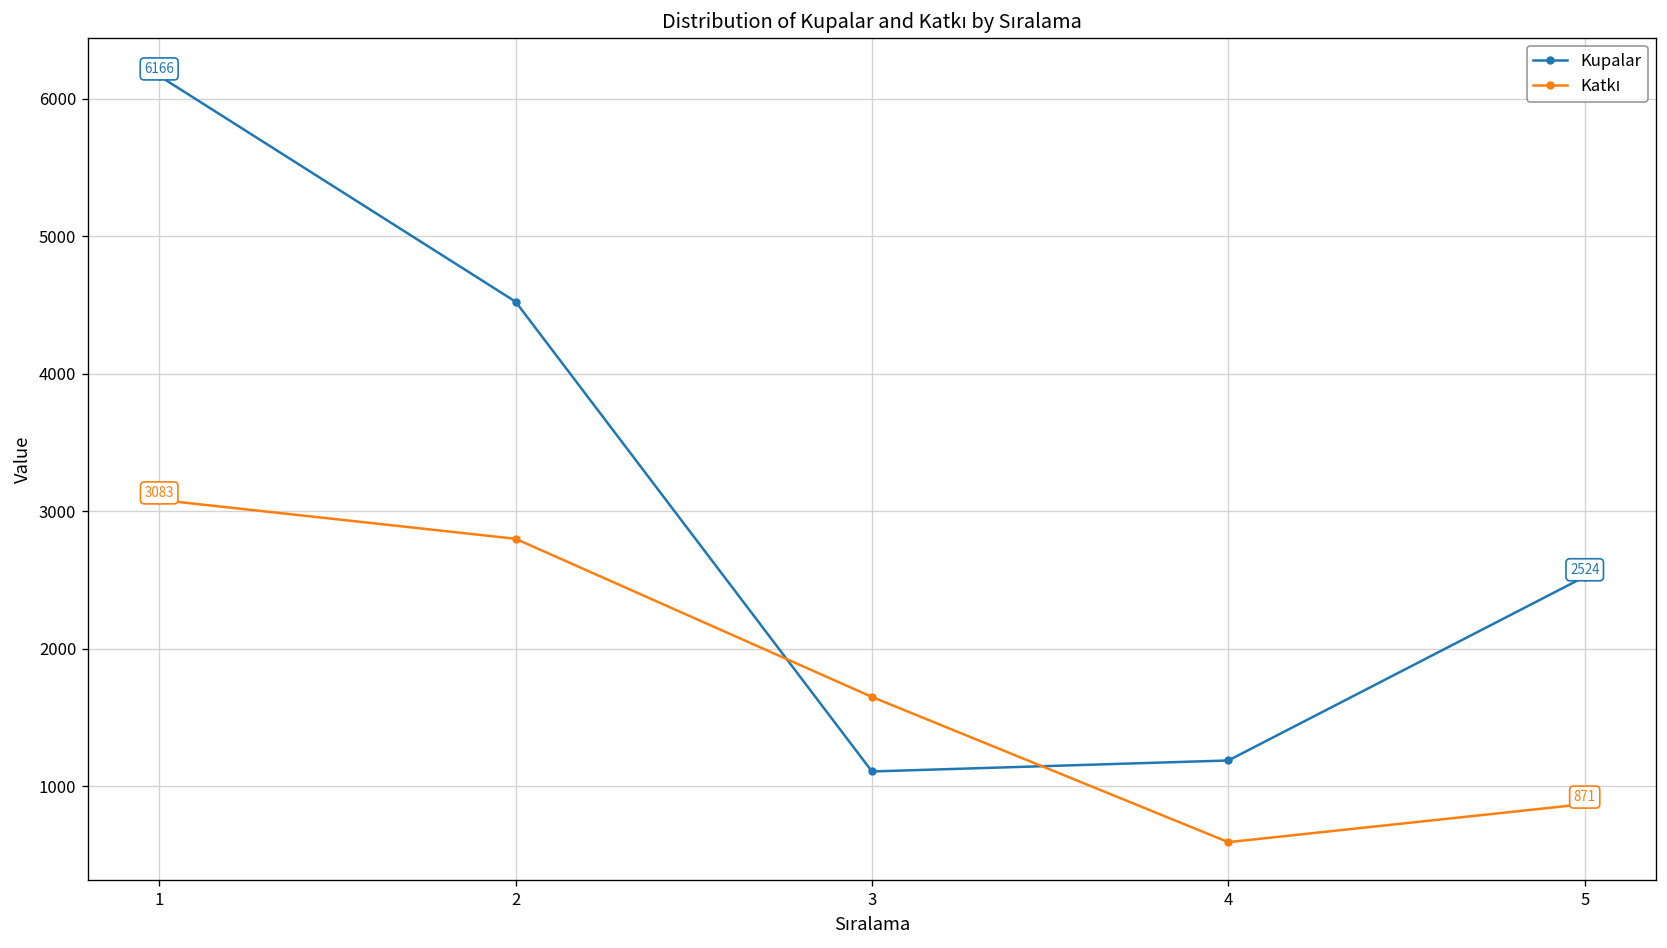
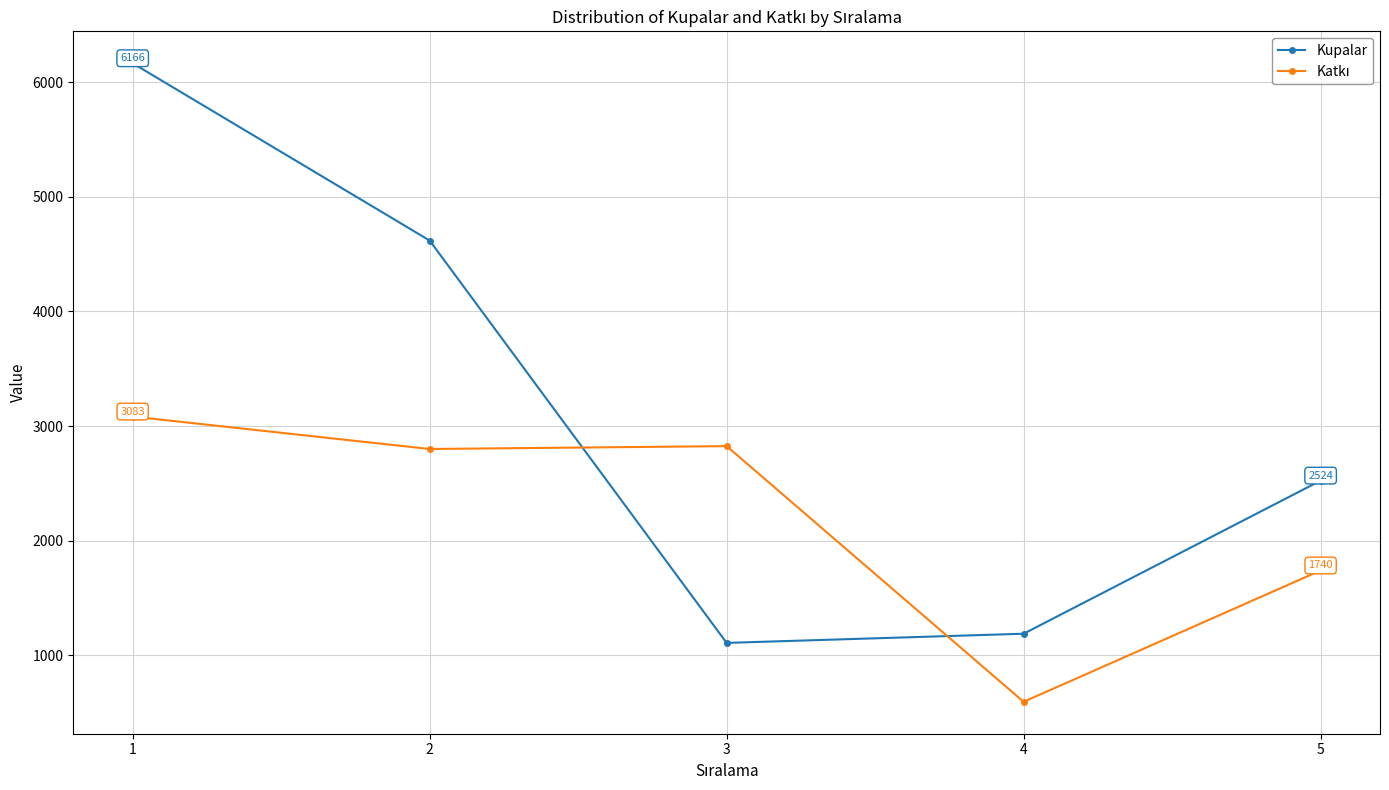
  {
    "Kupalar": {
-     "2": 4520,
+     "2": 4620,
      "3": 1110,
      "4": 1190
    },
    "Katkı": {
-     "3": 1650,
-     "5": 871
+     "3": 2830,
+     "5": 1740
    }
  }
